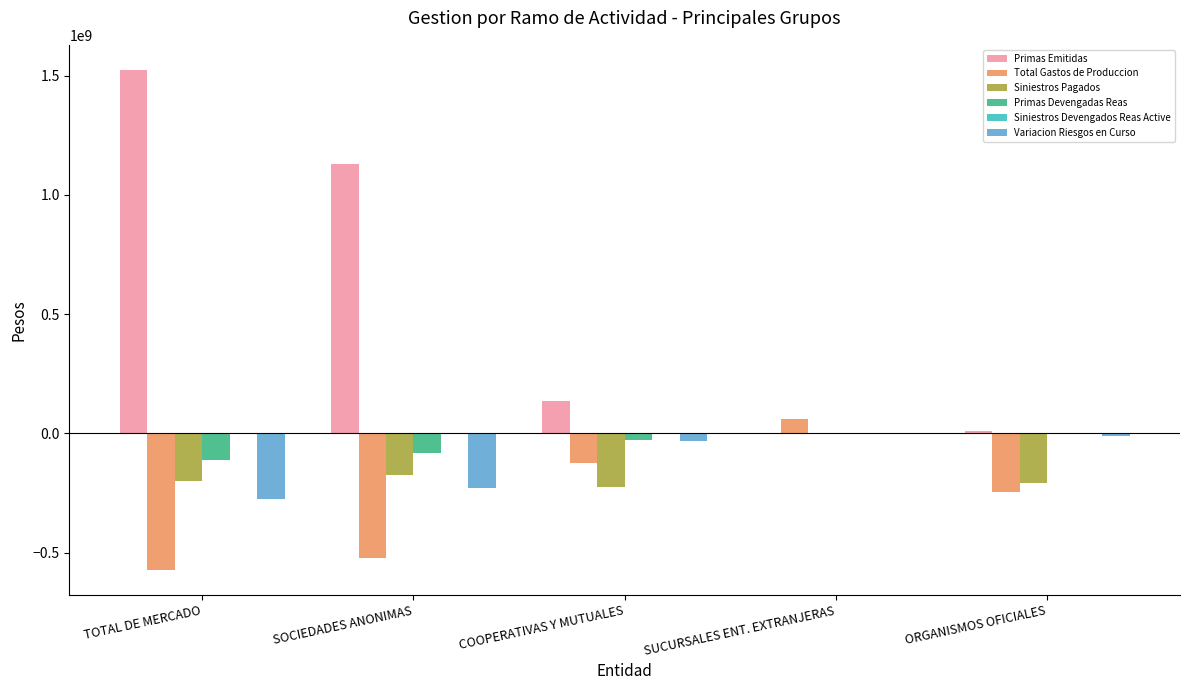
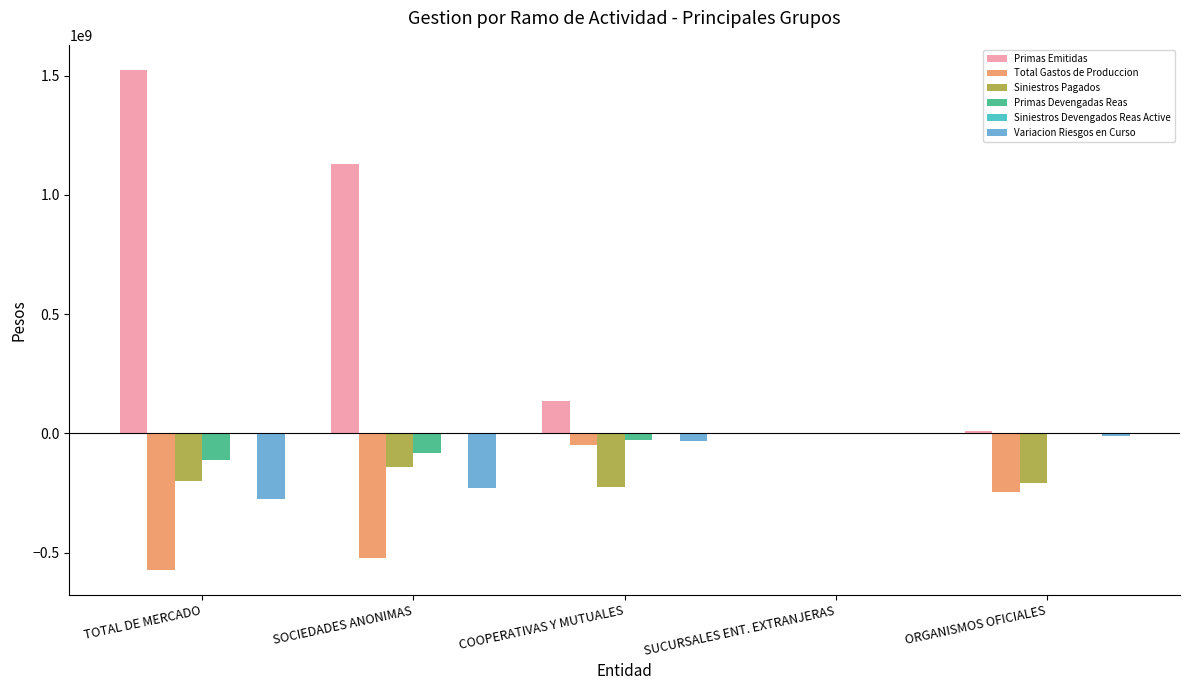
  {
    "Primas Emitidas": {
      "TOTAL DE MERCADO": 1520000000,
      "SOCIEDADES ANONIMAS": 1130000000,
      "COOPERATIVAS Y MUTUALES": 140000000,
      "ORGANISMOS OFICIALES": 10000000
    },
    "Total Gastos de Produccion": {
      "TOTAL DE MERCADO": -570000000,
      "SOCIEDADES ANONIMAS": -520000000,
-     "COOPERATIVAS Y MUTUALES": -130000000,
-     "SUCURSALES ENT. EXTRANJERAS": 60000000,
+     "COOPERATIVAS Y MUTUALES": -50000000,
+     "SUCURSALES ENT. EXTRANJERAS": 0,
      "ORGANISMOS OFICIALES": -250000000
    },
    "Siniestros Pagados": {
      "TOTAL DE MERCADO": -200000000,
-     "SOCIEDADES ANONIMAS": -170000000,
+     "SOCIEDADES ANONIMAS": -140000000,
      "COOPERATIVAS Y MUTUALES": -220000000,
      "SUCURSALES ENT. EXTRANJERAS": 0,
      "ORGANISMOS OFICIALES": -210000000
    }
  }
